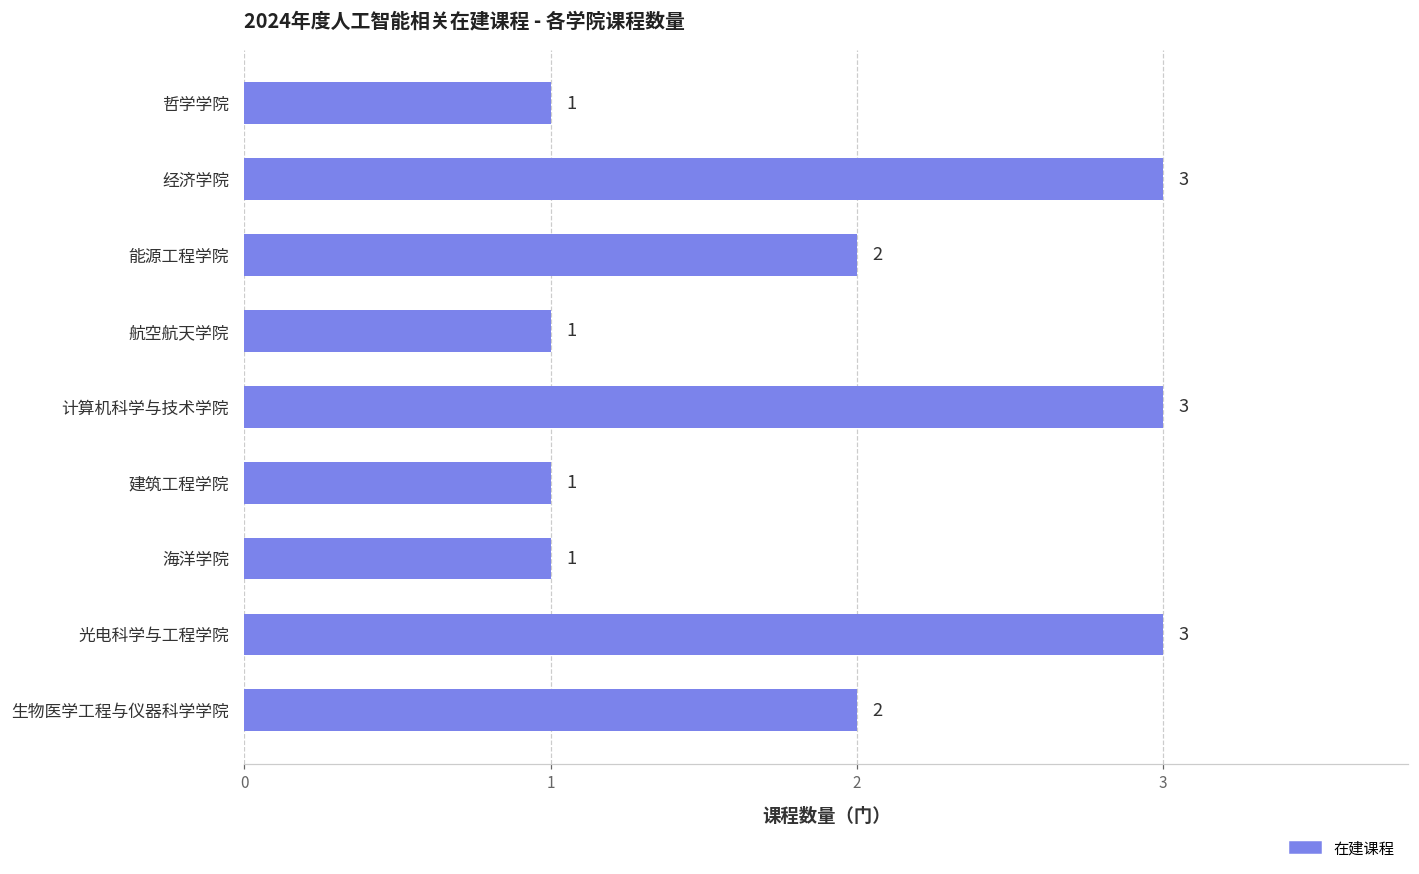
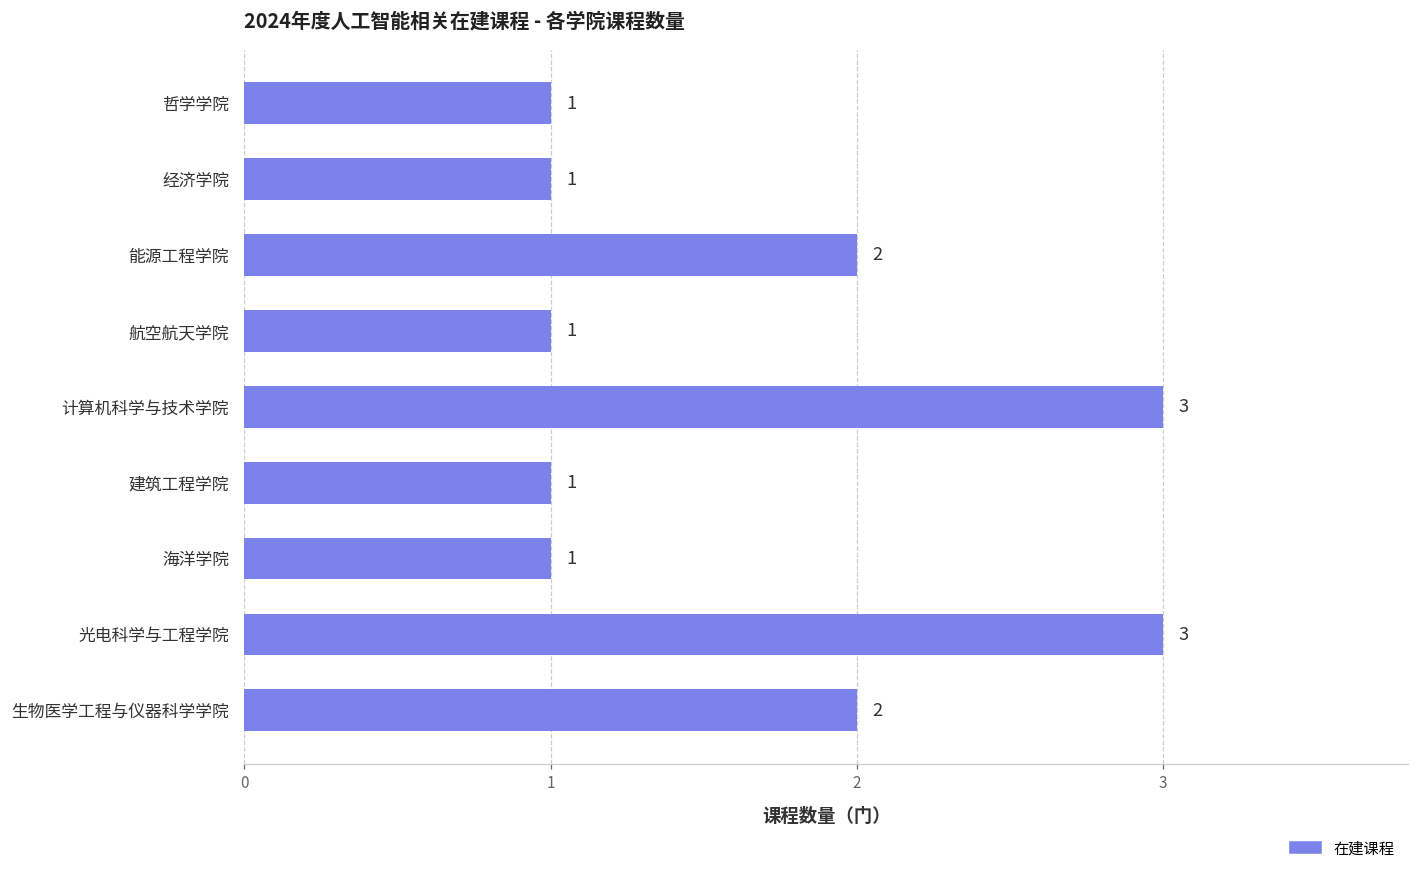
  {
    "哲学学院": 1,
-   "经济学院": 3,
+   "经济学院": 1,
    "能源工程学院": 2,
    "航空航天学院": 1,
    "计算机科学与技术学院": 3,
    "建筑工程学院": 1,
    "海洋学院": 1,
    "光电科学与工程学院": 3,
    "生物医学工程与仪器科学学院": 2
  }
